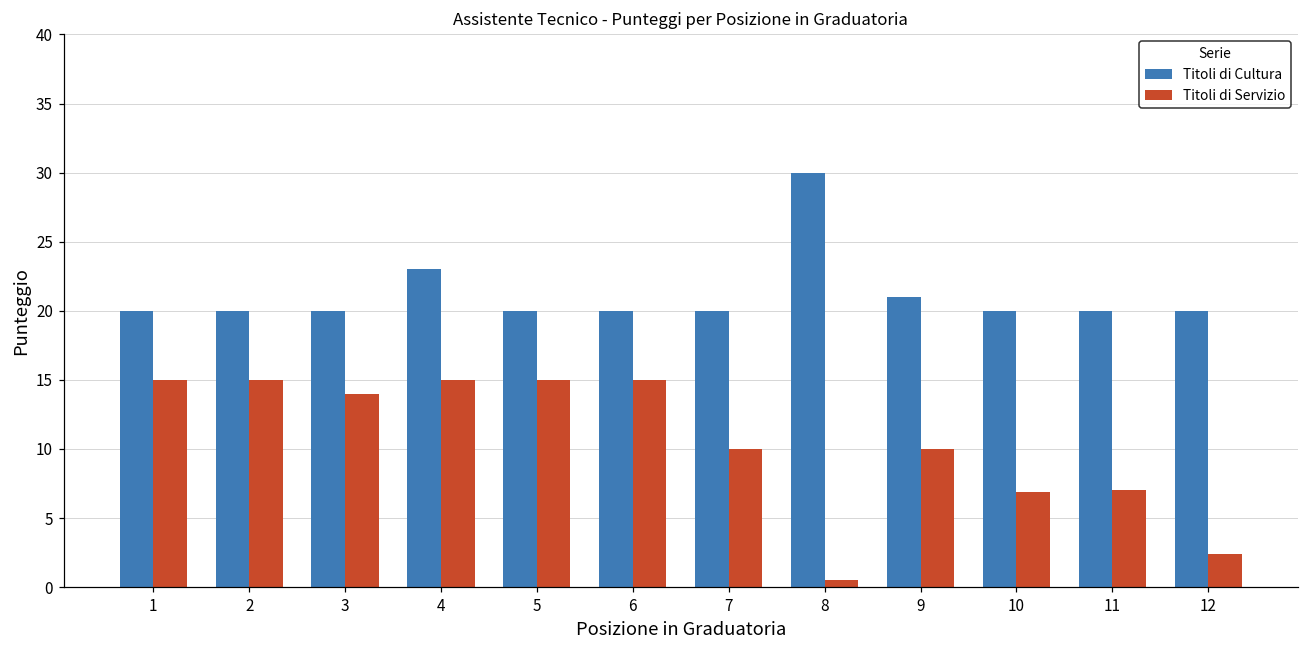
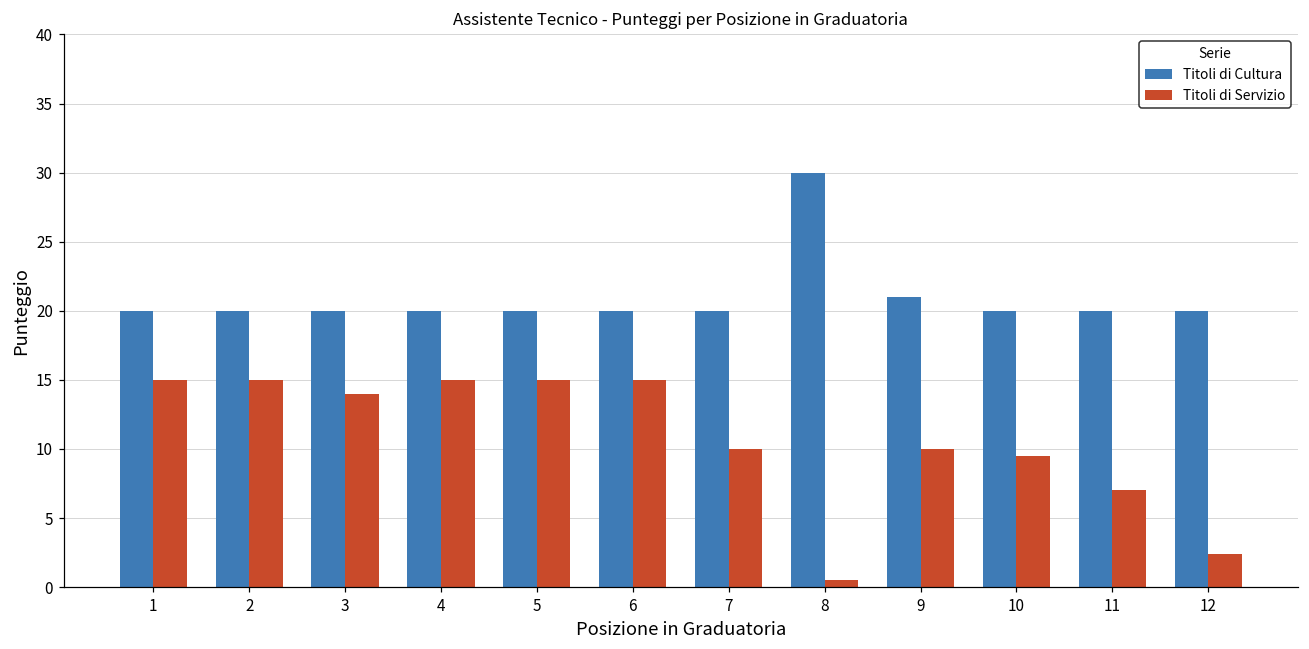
  {
    "Titoli di Cultura": {
      "1": 20,
      "2": 20,
      "3": 20,
-     "4": 23,
+     "4": 20,
      "5": 20,
      "6": 20,
      "7": 20,
      "8": 30,
      "9": 21,
      "10": 20,
      "11": 20,
      "12": 20
    },
    "Titoli di Servizio": {
      "1": 15.0,
      "2": 15.0,
      "3": 14.0,
      "4": 15.0,
      "5": 15.0,
      "6": 15.0,
      "7": 10.0,
      "8": 0.5,
      "9": 10.0,
-     "10": 6.9,
+     "10": 9.5,
      "11": 7.0,
      "12": 2.4
    }
  }
